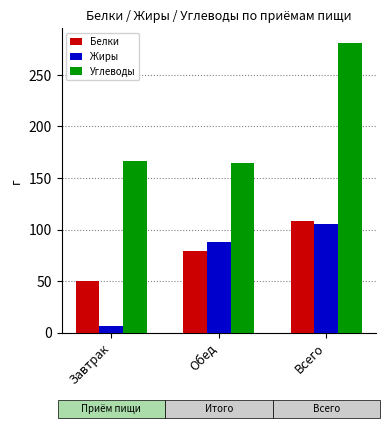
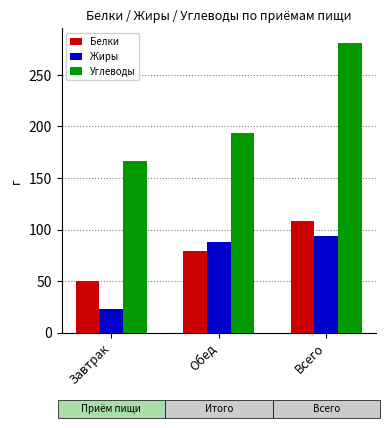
  {
    "Белки": {
      "Завтрак": 50,
      "Обед": 79,
      "Всего": 108
    },
    "Жиры": {
-     "Завтрак": 7,
+     "Завтрак": 23,
      "Обед": 88,
-     "Всего": 105
+     "Всего": 93
    },
    "Углеводы": {
      "Завтрак": 166,
-     "Обед": 164,
+     "Обед": 194,
      "Всего": 281
    }
  }
